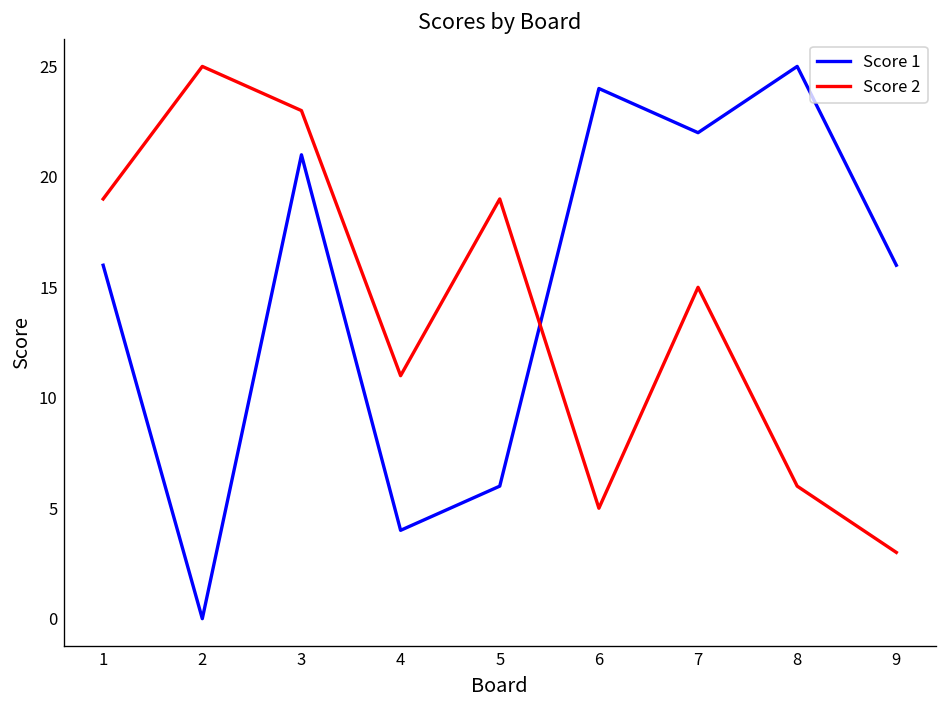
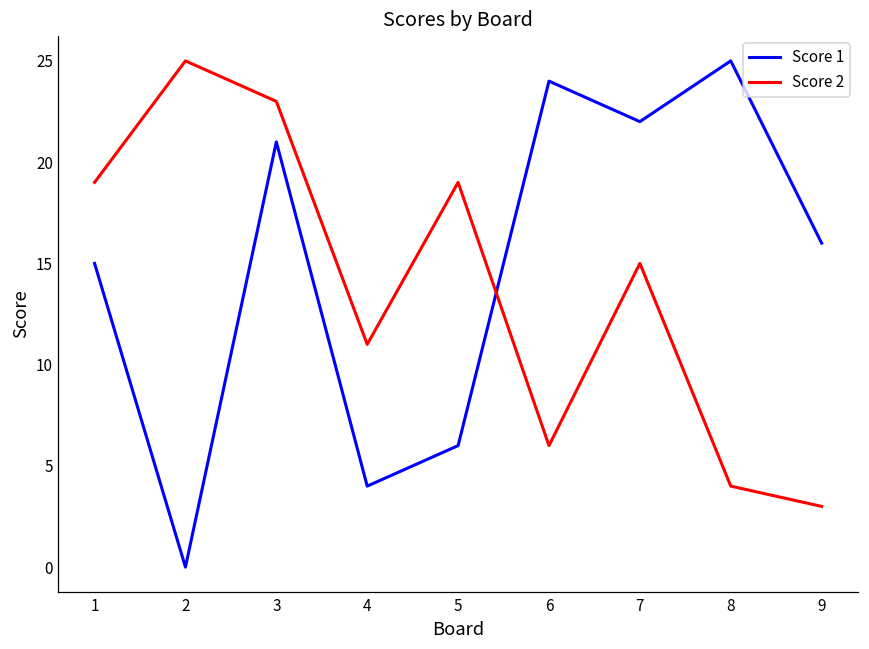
  {
    "Score 1": {
-     "1": 16,
+     "1": 15,
      "2": 0,
      "3": 21,
      "4": 4,
      "5": 6,
      "6": 24,
      "7": 22,
      "8": 25,
      "9": 16
    },
    "Score 2": {
      "1": 19,
      "2": 25,
      "3": 23,
      "4": 11,
      "5": 19,
-     "6": 5,
+     "6": 6,
      "7": 15,
-     "8": 6,
+     "8": 4,
      "9": 3
    }
  }
